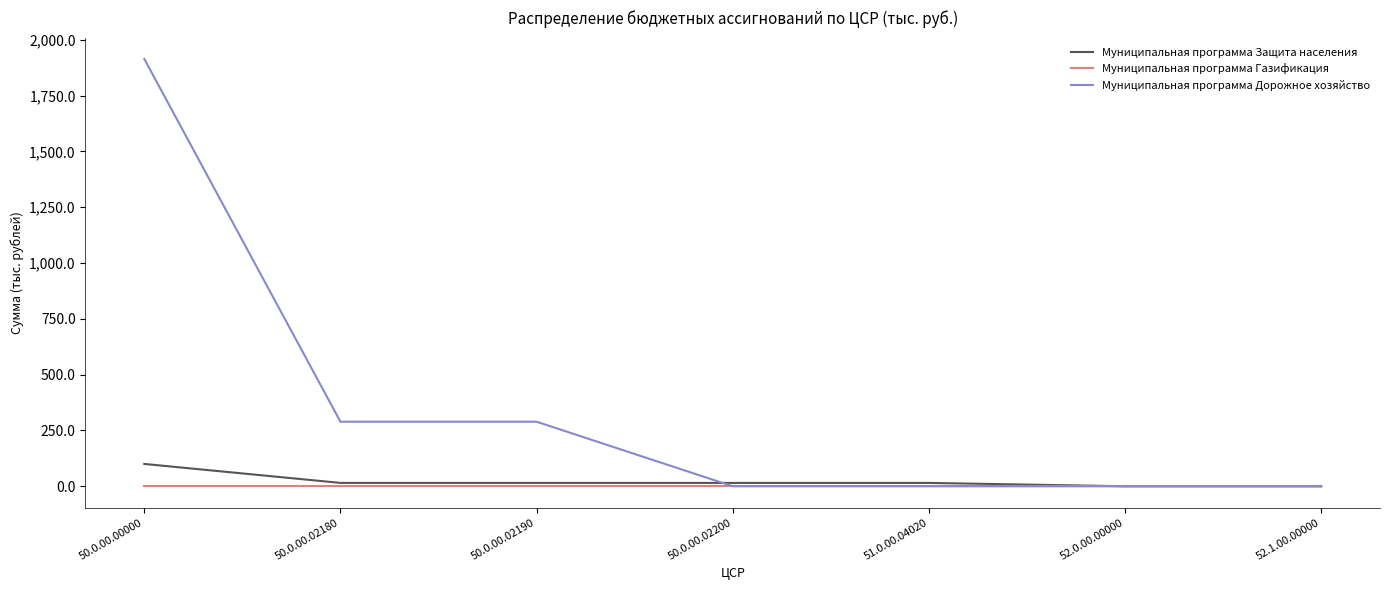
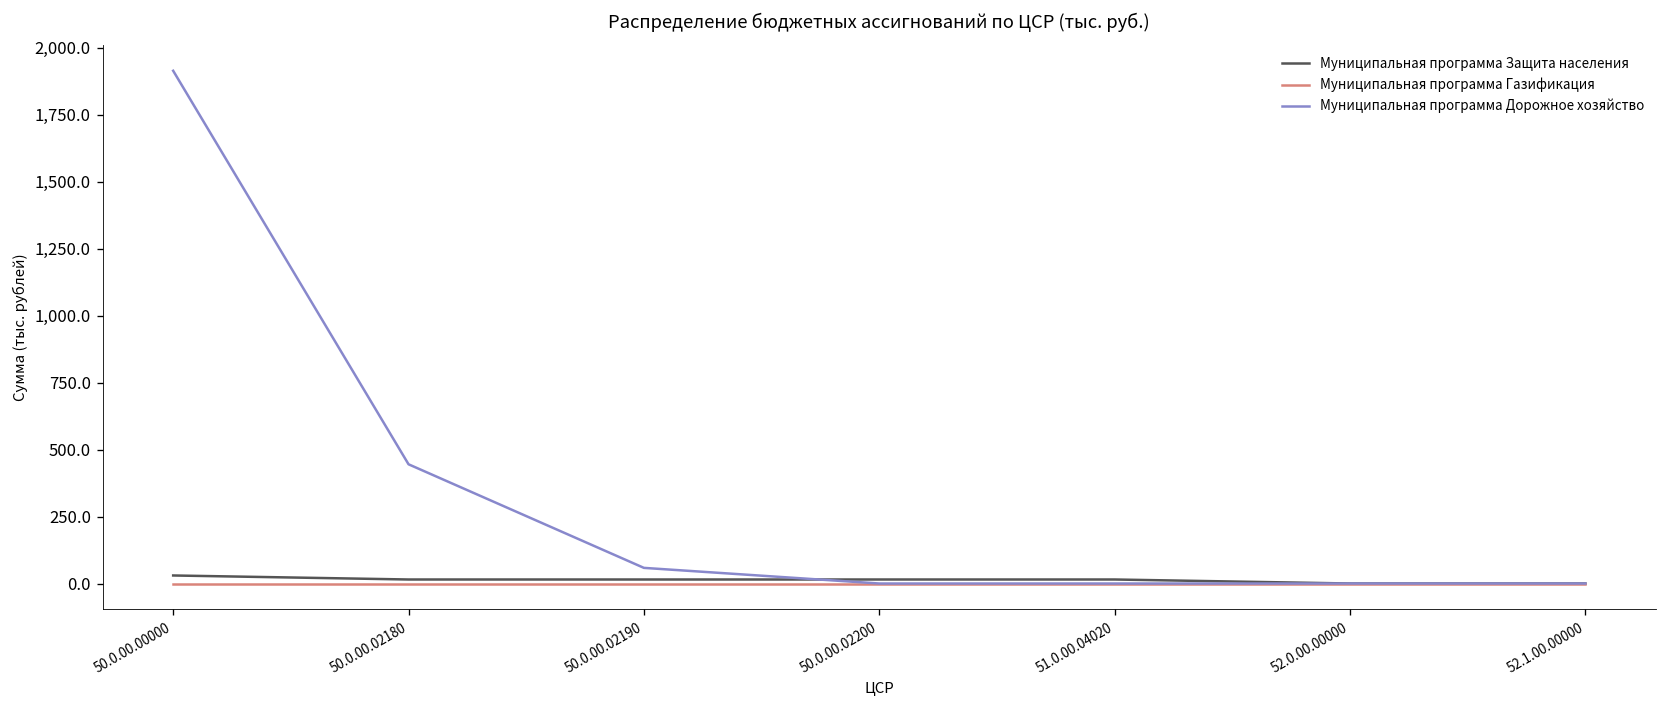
  {
    "Муниципальная программа Защита населения": {
-     "50.0.00.00000": "100",
+     "50.0.00.00000": "30",
      "50.0.00.02180": "20",
      "50.0.00.02190": "20",
      "50.0.00.02200": "20",
      "51.0.00.04020": "20"
    },
    "Муниципальная программа Газификация": {
      "50.0.00.00000": "0",
      "50.0.00.02180": "0",
      "50.0.00.02190": "0"
    },
    "Муниципальная программа Дорожное хозяйство": {
      "50.0.00.00000": "1,910",
-     "50.0.00.02180": "290",
-     "50.0.00.02190": "290"
+     "50.0.00.02180": "450",
+     "50.0.00.02190": "60"
    }
  }
